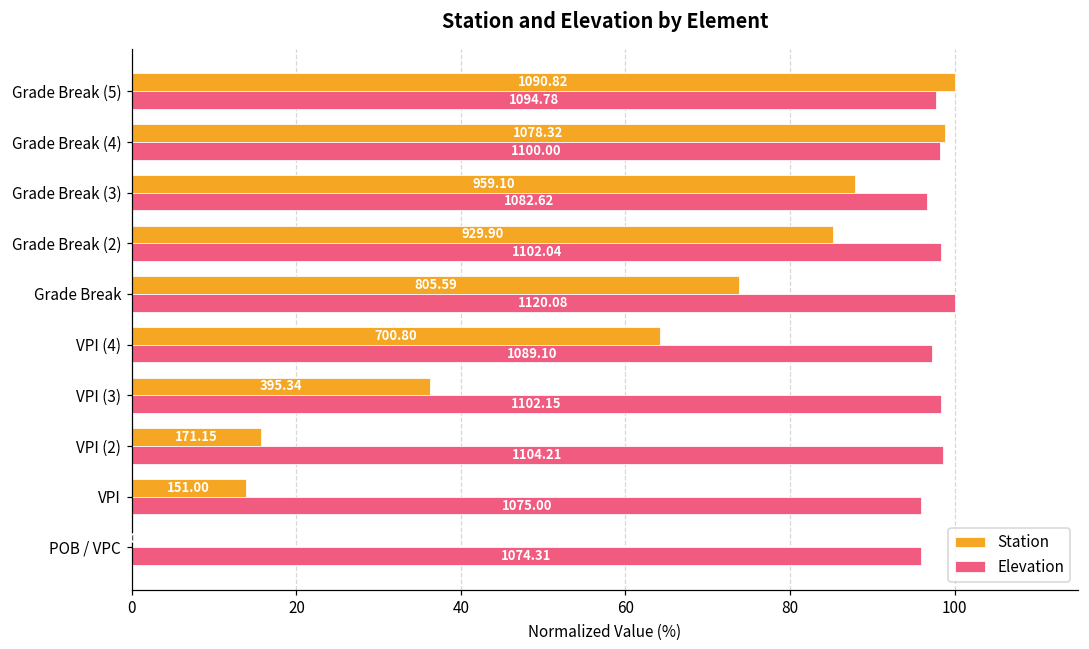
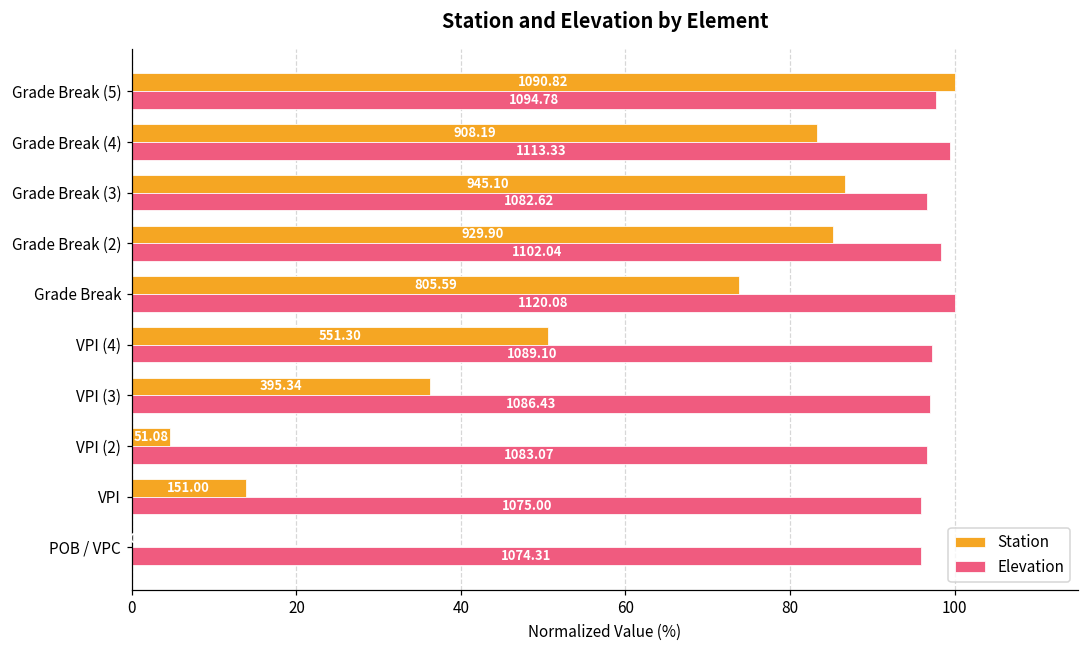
  {
    "Station": {
-     "Grade Break (4)": 1078.32,
-     "Grade Break (3)": 959.10,
-     "VPI (4)": 700.80,
-     "VPI (2)": 171.15
+     "Grade Break (4)": 908.19,
+     "Grade Break (3)": 945.10,
+     "VPI (4)": 551.30,
+     "VPI (2)": 51.08
    },
    "Elevation": {
-     "Grade Break (4)": 1100.00,
-     "VPI (3)": 1102.15,
-     "VPI (2)": 1104.21
+     "Grade Break (4)": 1113.33,
+     "VPI (3)": 1086.43,
+     "VPI (2)": 1083.07
    }
  }
